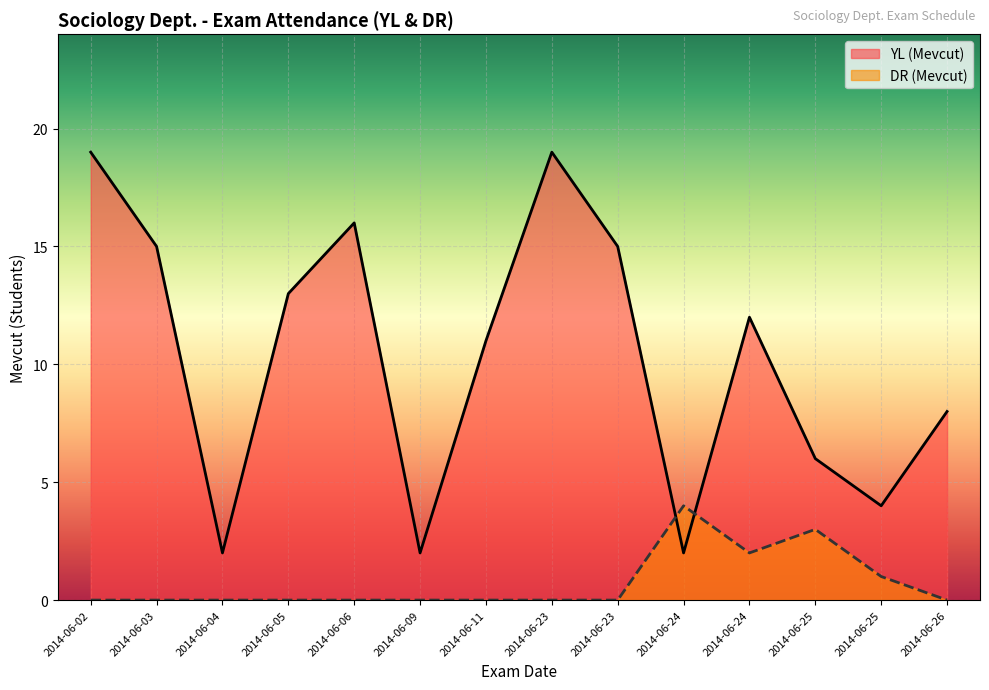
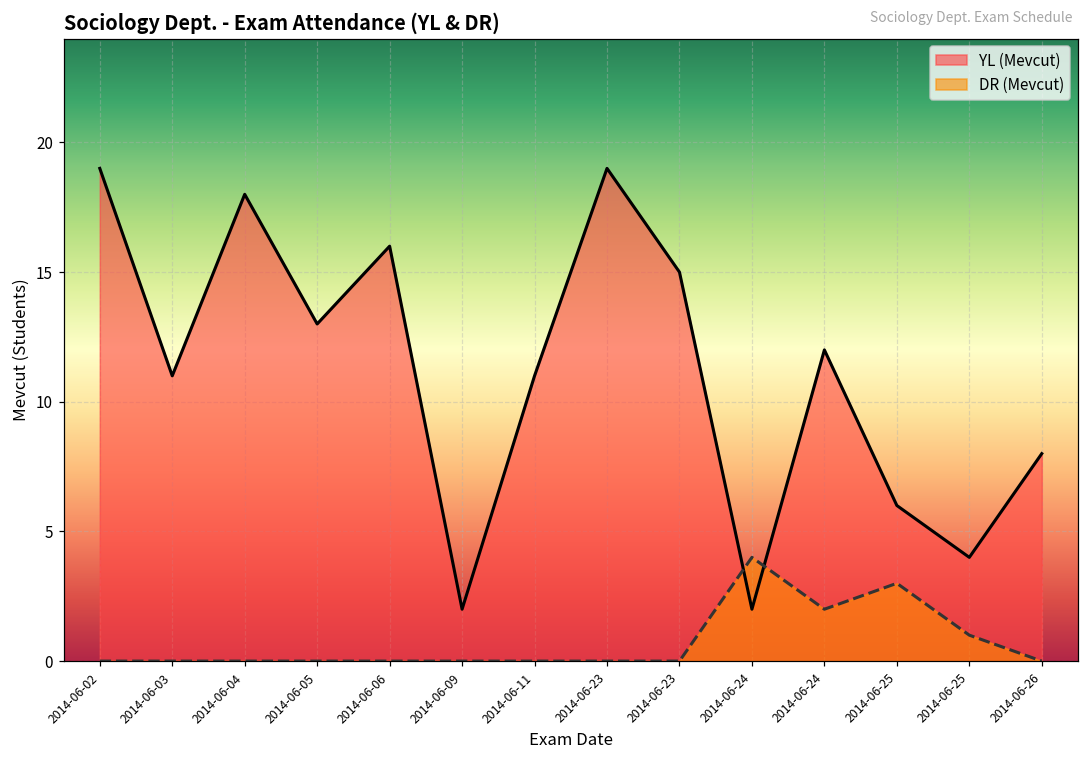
  {
    "YL (Mevcut)": {
      "2014-06-02": 19,
-     "2014-06-03": 15,
-     "2014-06-04": 2,
+     "2014-06-03": 11,
+     "2014-06-04": 18,
      "2014-06-05": 13,
      "2014-06-06": 16,
      "2014-06-09": 2,
      "2014-06-11": 11,
      "2014-06-26": 8
    },
    "DR (Mevcut)": {
      "2014-06-02": 0,
      "2014-06-03": 0,
      "2014-06-04": 0,
      "2014-06-05": 0,
      "2014-06-06": 0,
      "2014-06-09": 0,
      "2014-06-11": 0,
      "2014-06-26": 0
    }
  }
